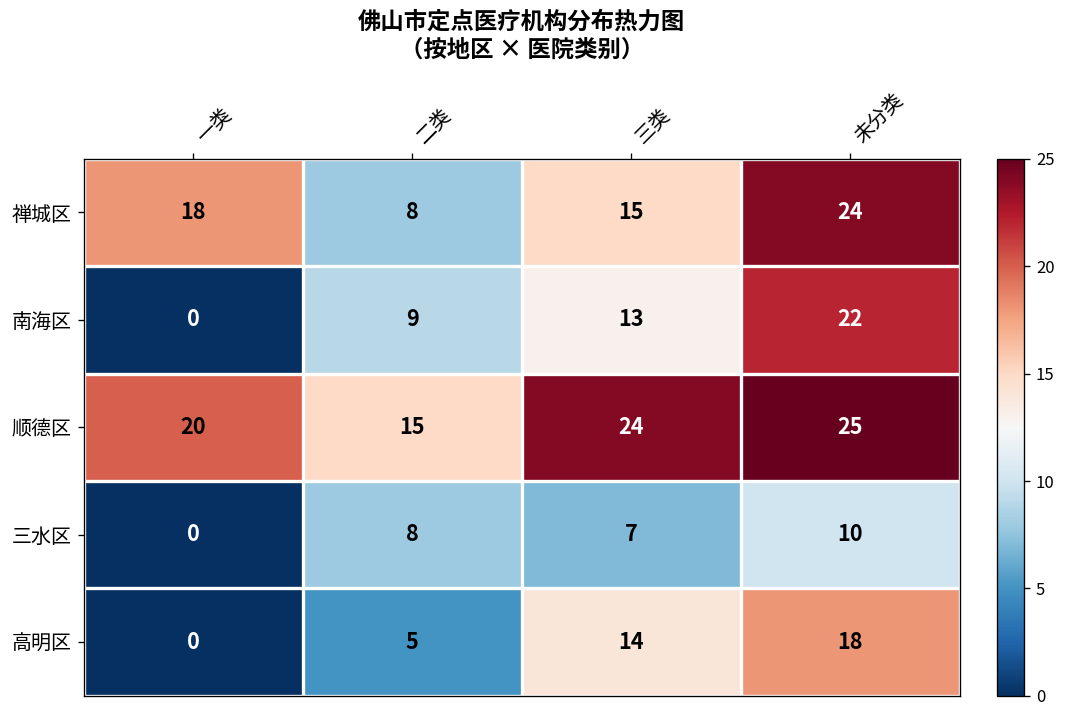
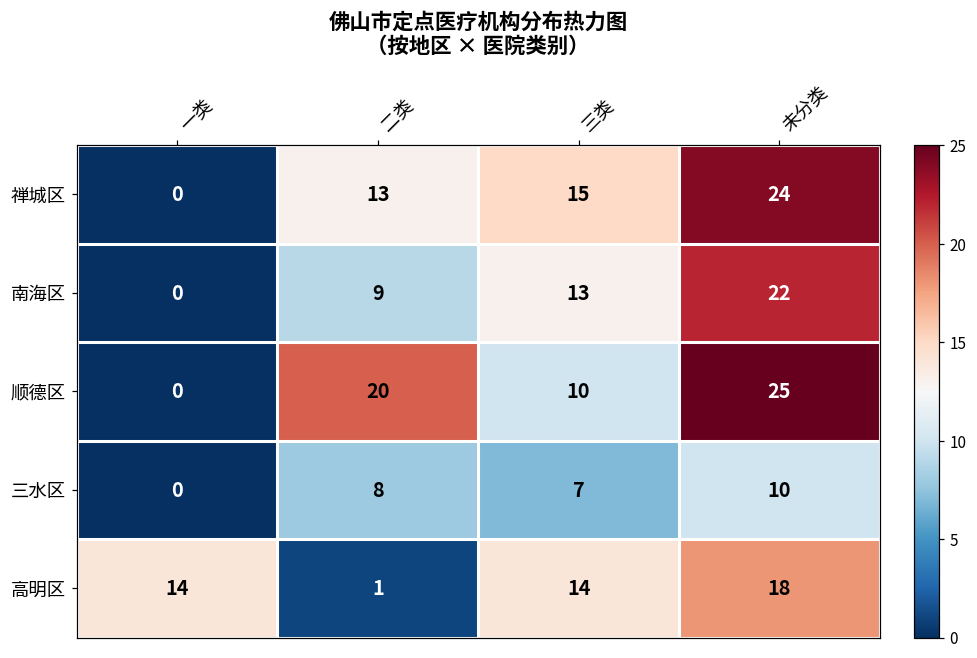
  {
    "禅城区": {
-     "一类": 18,
-     "二类": 8,
+     "一类": 0,
+     "二类": 13,
      "三类": 15,
      "未分类": 24
    },
    "南海区": {
      "一类": 0,
      "二类": 9,
      "三类": 13,
      "未分类": 22
    },
    "顺德区": {
-     "一类": 20,
-     "二类": 15,
-     "三类": 24,
+     "一类": 0,
+     "二类": 20,
+     "三类": 10,
      "未分类": 25
    },
    "三水区": {
      "一类": 0,
      "二类": 8,
      "三类": 7,
      "未分类": 10
    },
    "高明区": {
-     "一类": 0,
-     "二类": 5,
+     "一类": 14,
+     "二类": 1,
      "三类": 14,
      "未分类": 18
    }
  }
